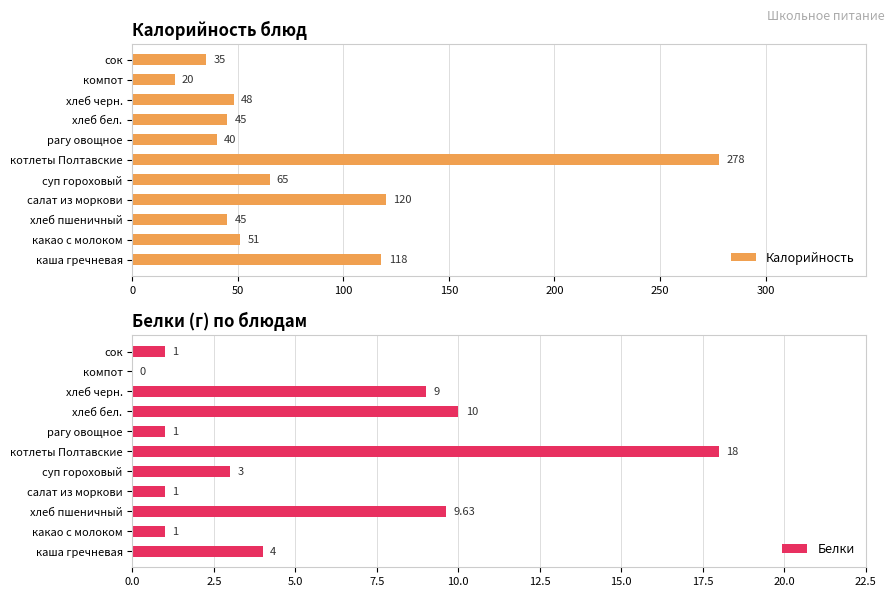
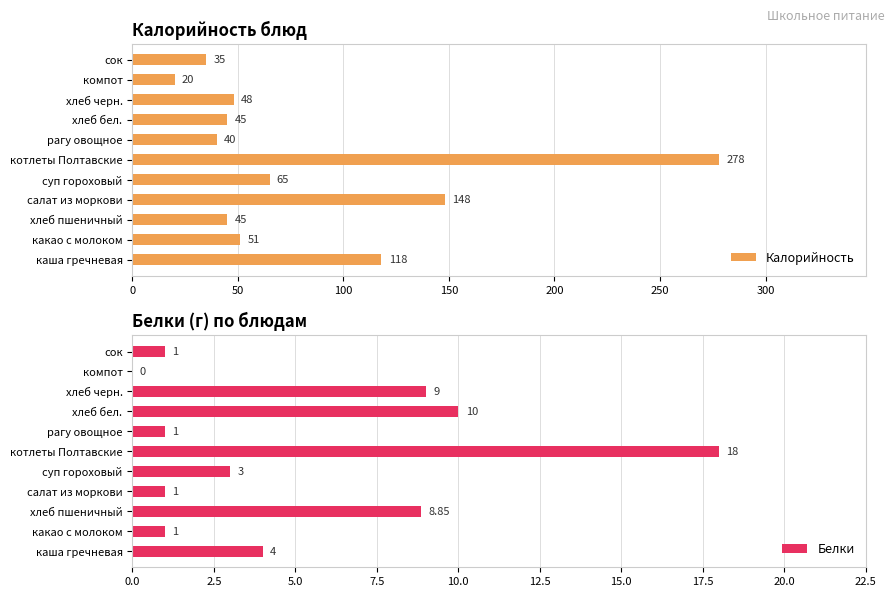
  {
    "Калорийность блюд": {
      "сок": 35,
      "компот": 20,
      "хлеб черн.": 48,
      "хлеб бел.": 45,
      "рагу овощное": 40,
      "котлеты Полтавские": 278,
      "суп гороховый": 65,
-     "салат из моркови": 120,
+     "салат из моркови": 148,
      "хлеб пшеничный": 45,
      "какао с молоком": 51,
      "каша гречневая": 118
    },
    "Белки (г) по блюдам": {
      "сок": 1,
      "компот": 0,
      "хлеб черн.": 9,
      "хлеб бел.": 10,
      "рагу овощное": 1,
      "котлеты Полтавские": 18,
      "суп гороховый": 3,
      "салат из моркови": 1,
-     "хлеб пшеничный": 9.63,
+     "хлеб пшеничный": 8.85,
      "какао с молоком": 1,
      "каша гречневая": 4
    }
  }
